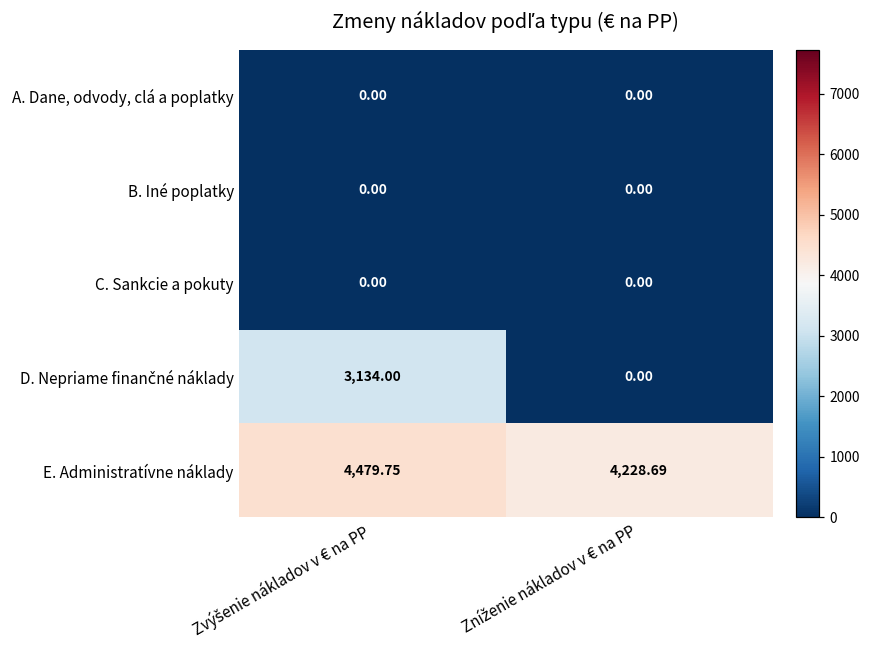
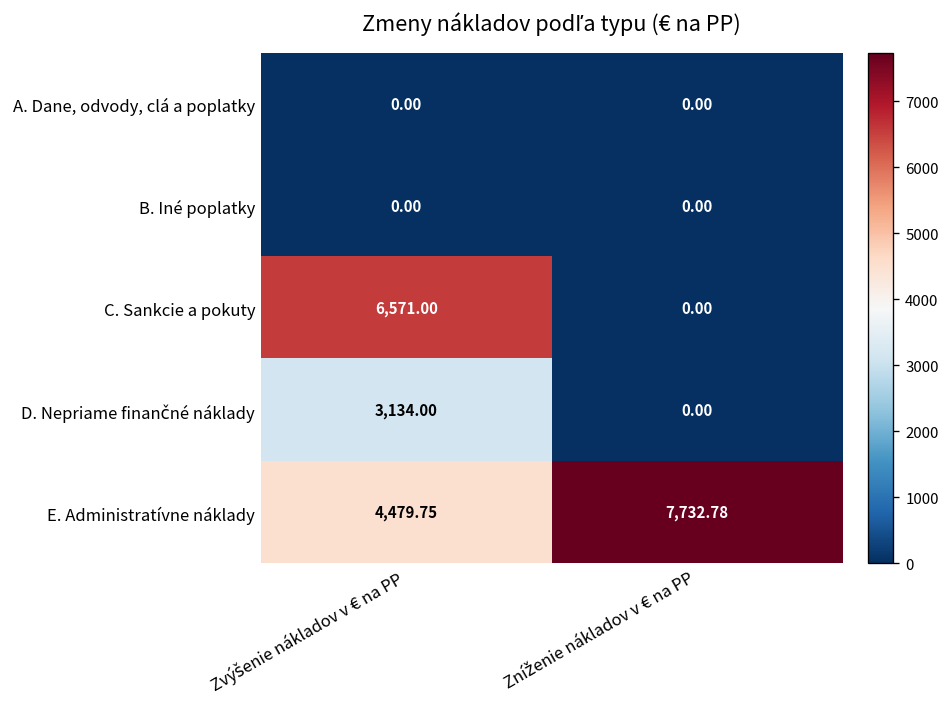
  {
    "A. Dane, odvody, clá a poplatky": {
      "Zvýšenie nákladov v € na PP": "0.00",
      "Zníženie nákladov v € na PP": "0.00"
    },
    "B. Iné poplatky": {
      "Zvýšenie nákladov v € na PP": "0.00",
      "Zníženie nákladov v € na PP": "0.00"
    },
    "C. Sankcie a pokuty": {
-     "Zvýšenie nákladov v € na PP": "0.00",
+     "Zvýšenie nákladov v € na PP": "6,571.00",
      "Zníženie nákladov v € na PP": "0.00"
    },
    "D. Nepriame finančné náklady": {
      "Zvýšenie nákladov v € na PP": "3,134.00",
      "Zníženie nákladov v € na PP": "0.00"
    },
    "E. Administratívne náklady": {
      "Zvýšenie nákladov v € na PP": "4,479.75",
-     "Zníženie nákladov v € na PP": "4,228.69"
+     "Zníženie nákladov v € na PP": "7,732.78"
    }
  }
